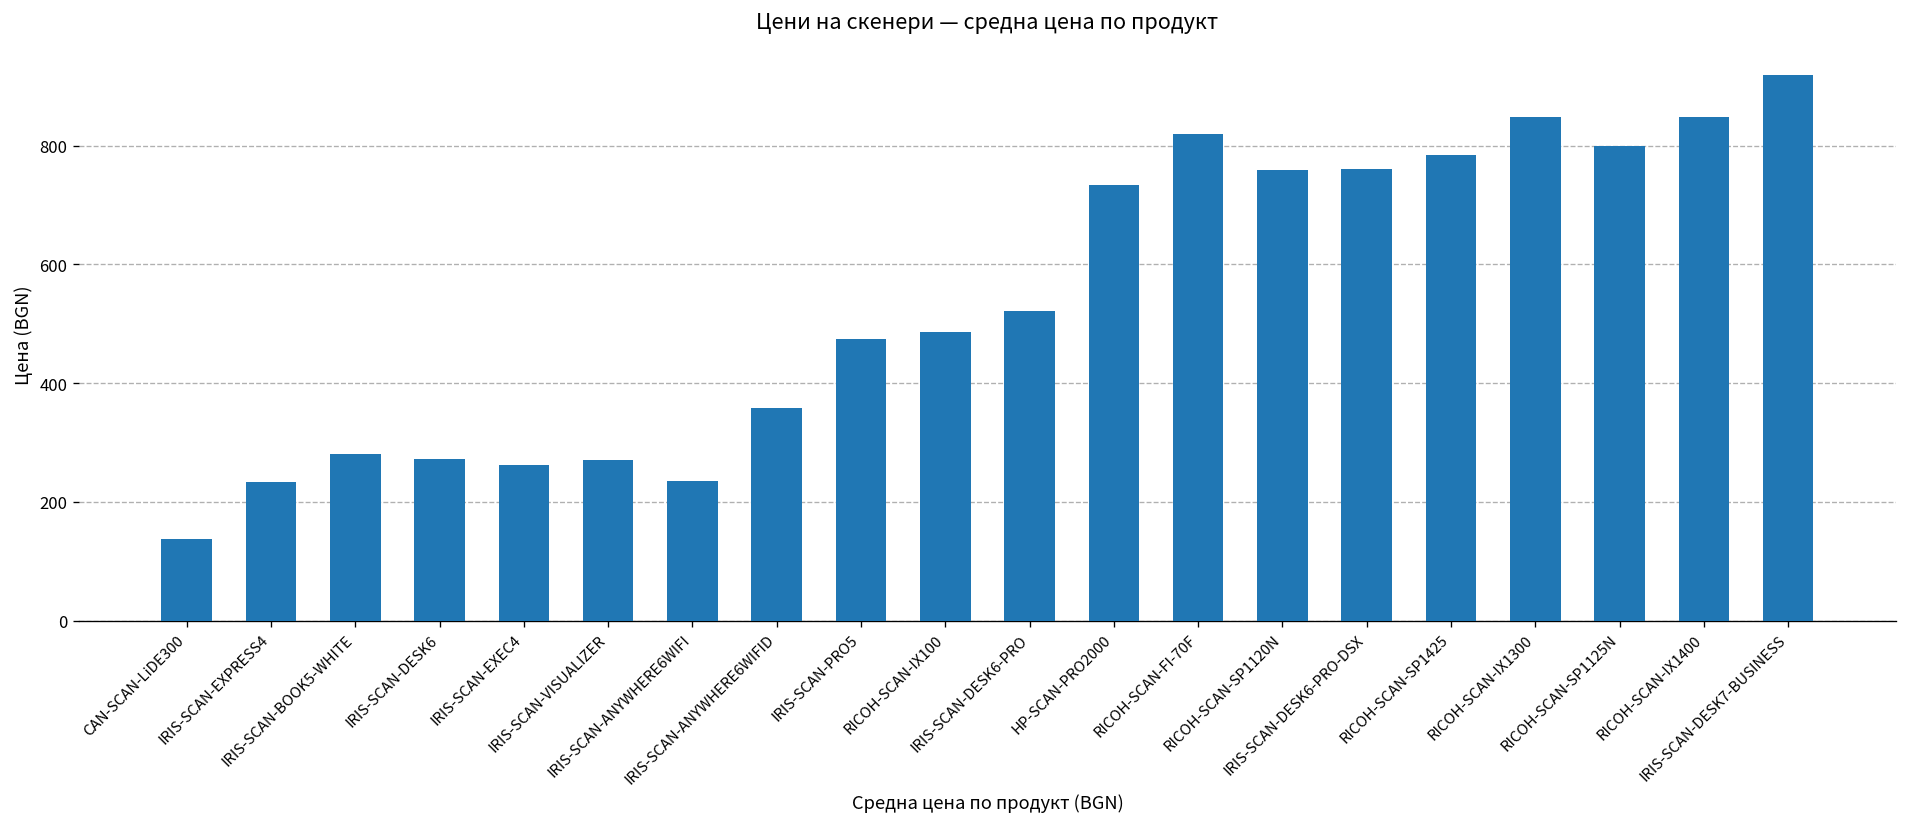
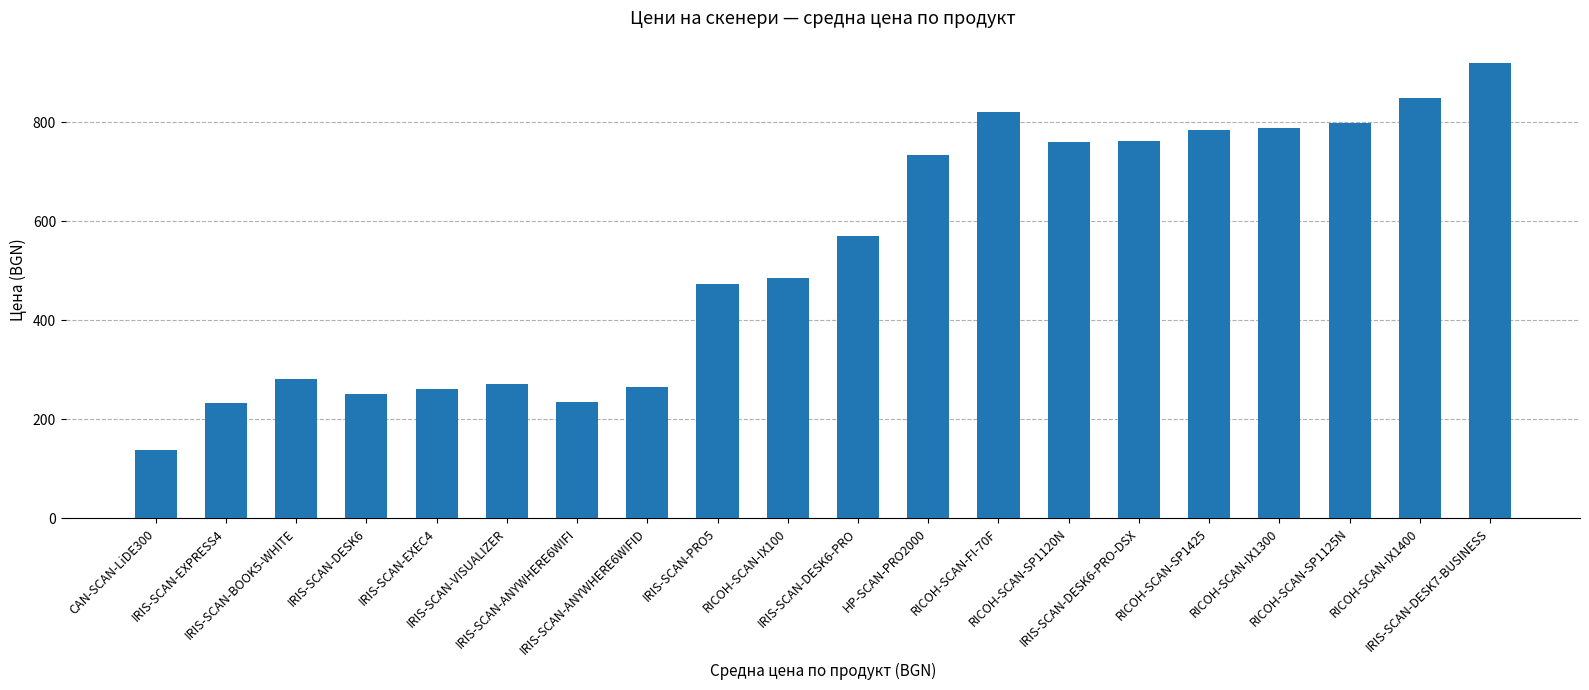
  {
    "CAN-SCAN-LiDE300": 140,
    "IRIS-SCAN-EXPRESS4": 230,
    "IRIS-SCAN-BOOK5-WHITE": 280,
-   "IRIS-SCAN-DESK6": 270,
+   "IRIS-SCAN-DESK6": 250,
    "IRIS-SCAN-EXEC4": 260,
    "IRIS-SCAN-VISUALIZER": 270,
    "IRIS-SCAN-ANYWHERE6WIFI": 230,
-   "IRIS-SCAN-ANYWHERE6WIFID": 360,
+   "IRIS-SCAN-ANYWHERE6WIFID": 260,
    "IRIS-SCAN-PRO5": 470,
    "RICOH-SCAN-IX100": 490,
-   "IRIS-SCAN-DESK6-PRO": 520,
+   "IRIS-SCAN-DESK6-PRO": 570,
    "HP-SCAN-PRO2000": 730,
    "RICOH-SCAN-FI-70F": 820,
    "RICOH-SCAN-SP1120N": 760,
    "IRIS-SCAN-DESK6-PRO-DSX": 760,
    "RICOH-SCAN-SP1425": 780,
-   "RICOH-SCAN-IX1300": 850,
+   "RICOH-SCAN-IX1300": 790,
    "RICOH-SCAN-SP1125N": 800,
    "RICOH-SCAN-IX1400": 850,
    "IRIS-SCAN-DESK7-BUSINESS": 920
  }
